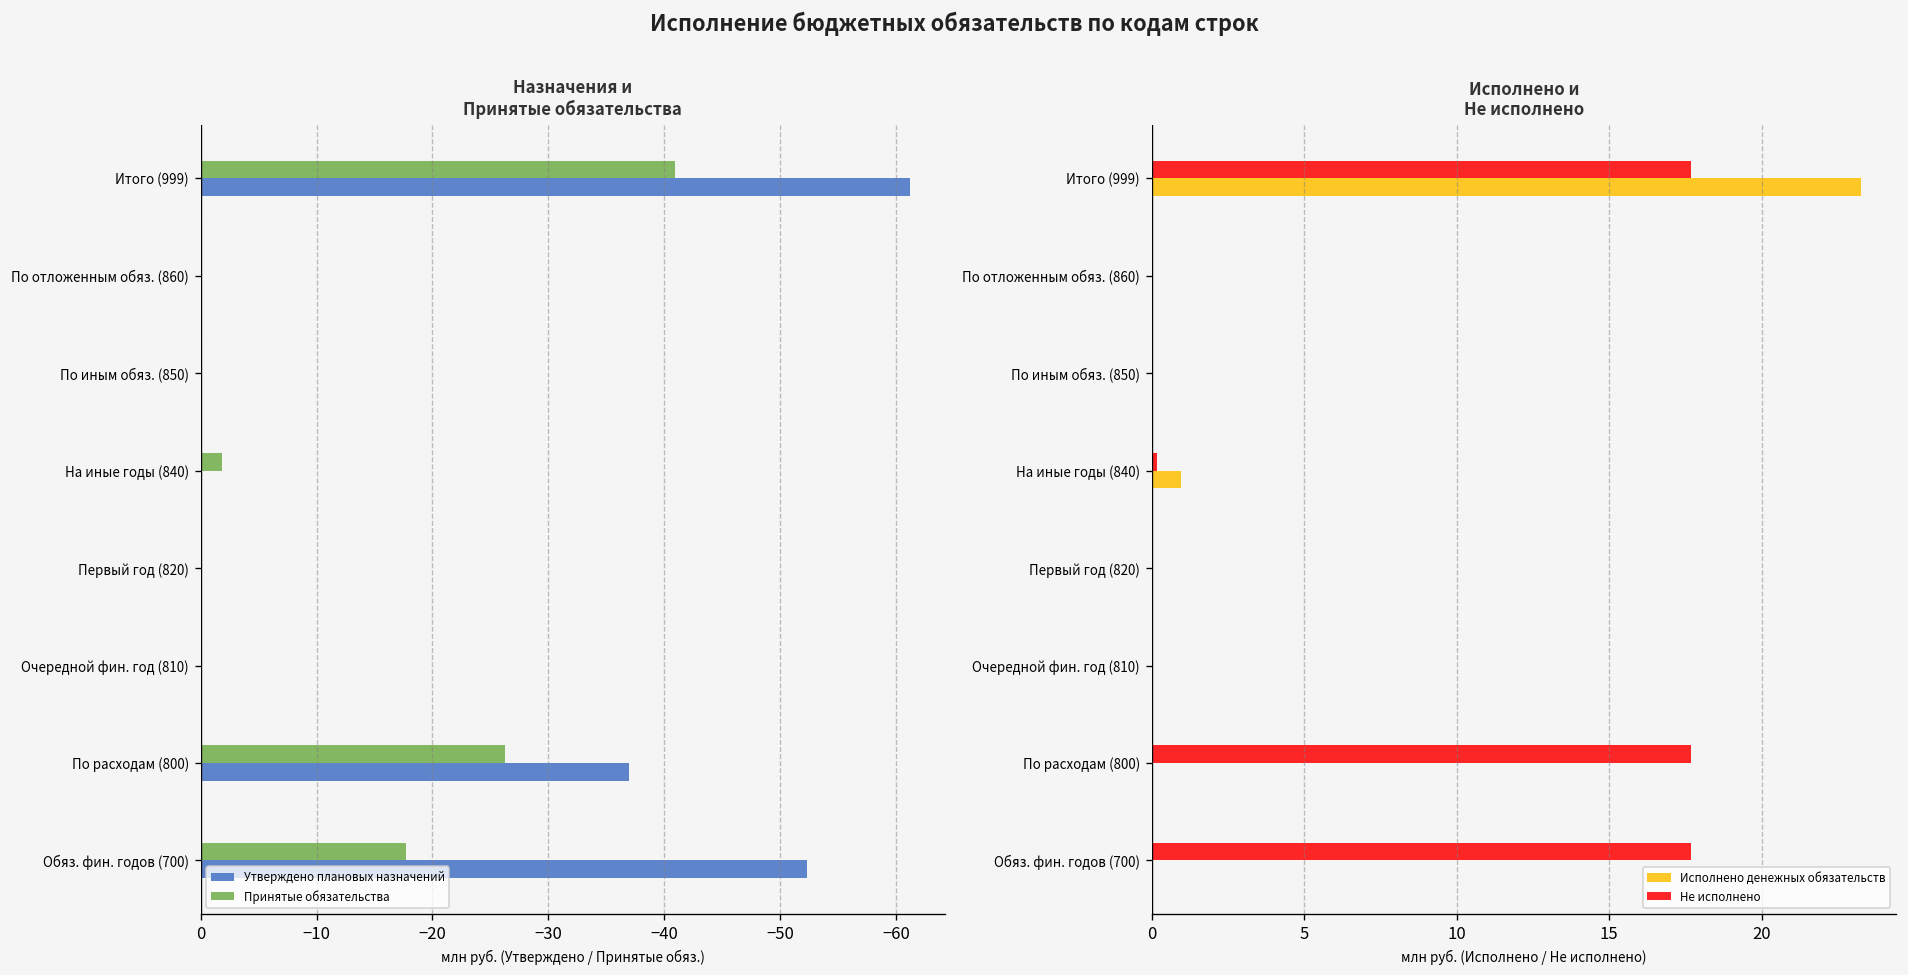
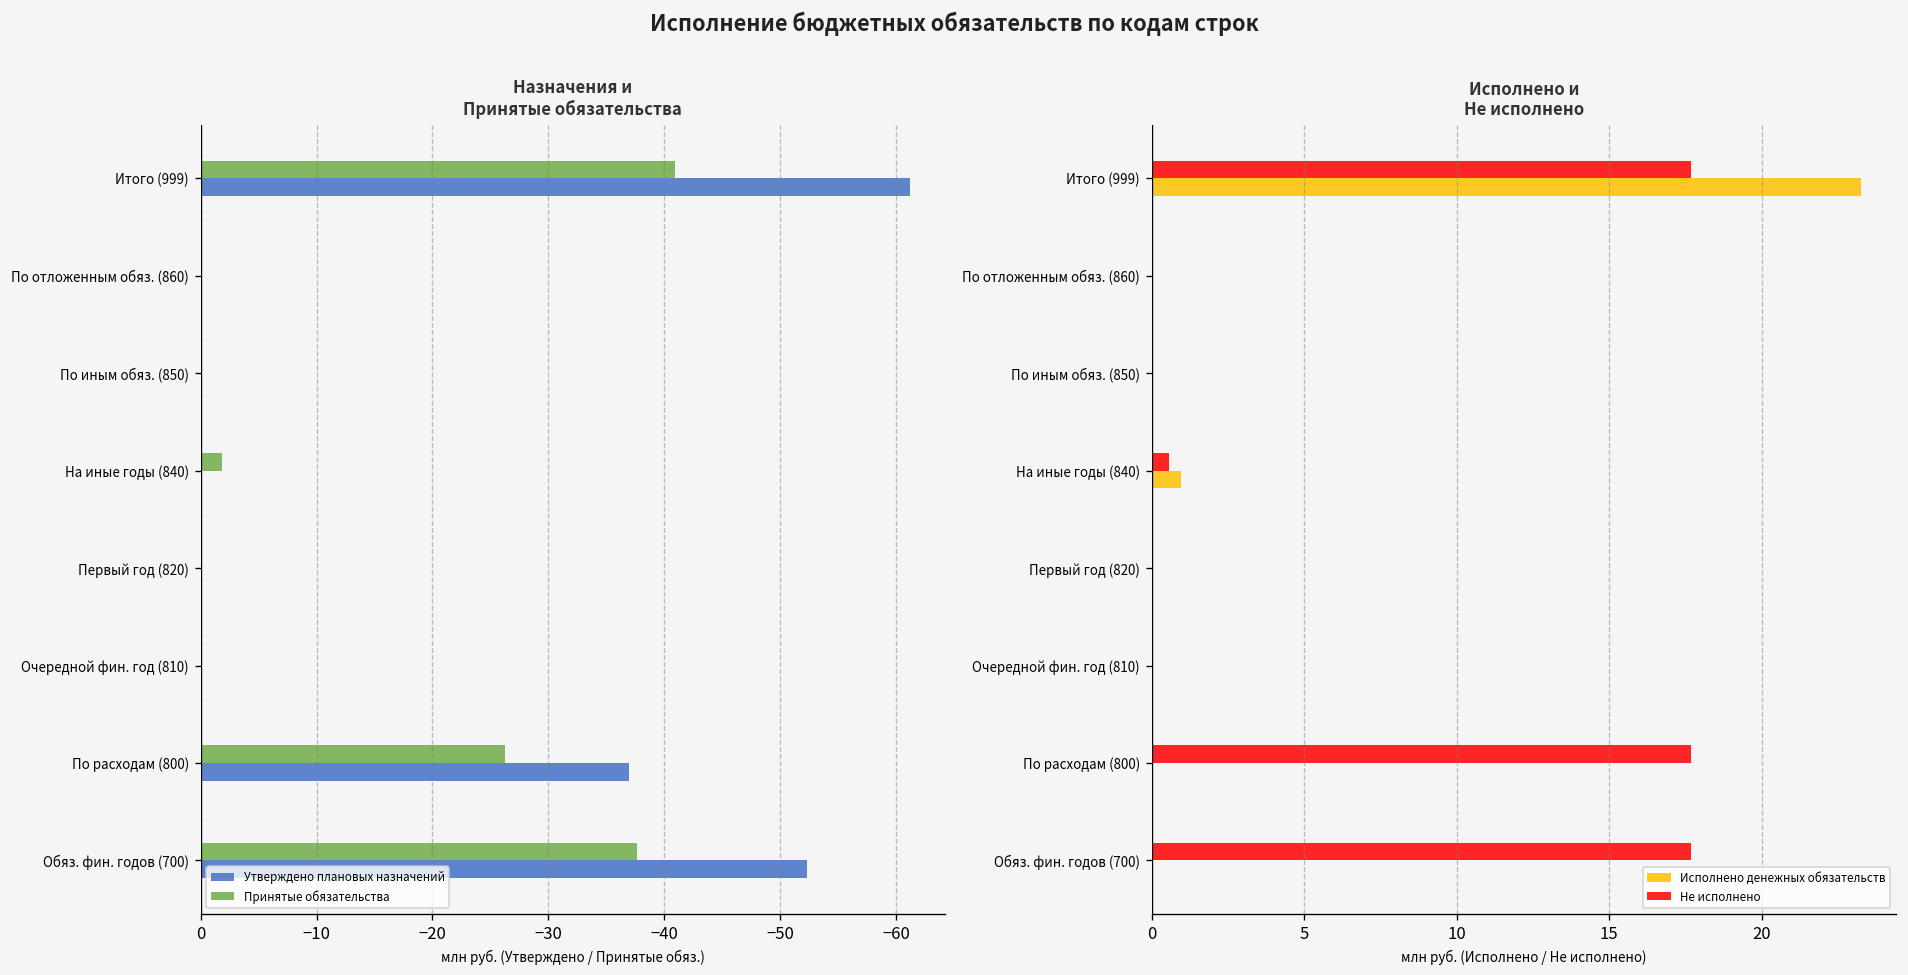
  {
    "Назначения и Принятые обязательства": {
      "Утверждено плановых назначений": {
        "Итого (999)": -61,
        "По отложенным обяз. (860)": 0,
        "По иным обяз. (850)": 0,
        "На иные годы (840)": 0,
        "Первый год (820)": 0,
        "Очередной фин. год (810)": 0,
        "По расходам (800)": -37,
        "Обяз. фин. годов (700)": -52
      },
      "Принятые обязательства": {
        "Итого (999)": -41,
        "По отложенным обяз. (860)": 0,
        "По иным обяз. (850)": 0,
        "На иные годы (840)": -2,
        "Первый год (820)": 0,
        "Очередной фин. год (810)": 0,
        "По расходам (800)": -26,
-       "Обяз. фин. годов (700)": -18
+       "Обяз. фин. годов (700)": -38
      }
    },
    "Исполнено и Не исполнено": {
      "Исполнено денежных обязательств": {
        "Итого (999)": 23.2,
        "По отложенным обяз. (860)": 0.0,
        "По иным обяз. (850)": 0.0,
        "На иные годы (840)": 1.0,
        "Первый год (820)": 0.0,
        "Очередной фин. год (810)": 0.0,
        "По расходам (800)": 0.0,
        "Обяз. фин. годов (700)": 0.0
      },
      "Не исполнено": {
        "Итого (999)": 17.7,
        "По отложенным обяз. (860)": 0.0,
        "По иным обяз. (850)": 0.0,
-       "На иные годы (840)": 0.2,
+       "На иные годы (840)": 0.6,
        "Первый год (820)": 0.0,
        "Очередной фин. год (810)": 0.0,
        "По расходам (800)": 17.7,
        "Обяз. фин. годов (700)": 17.7
      }
    }
  }
